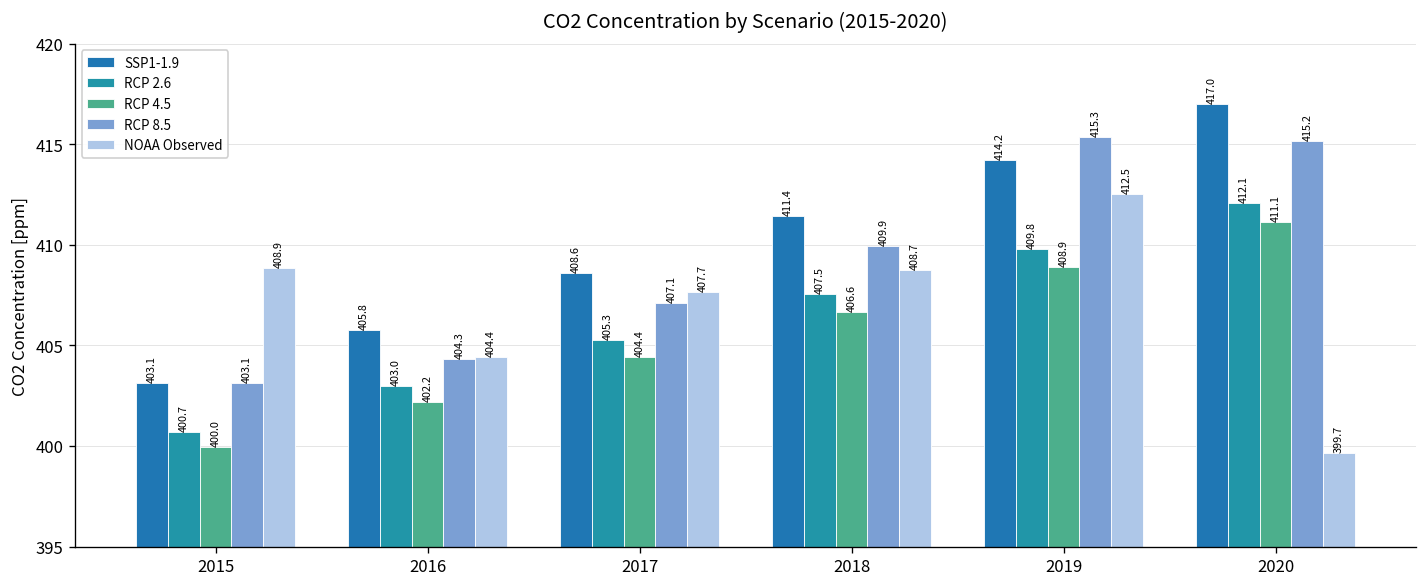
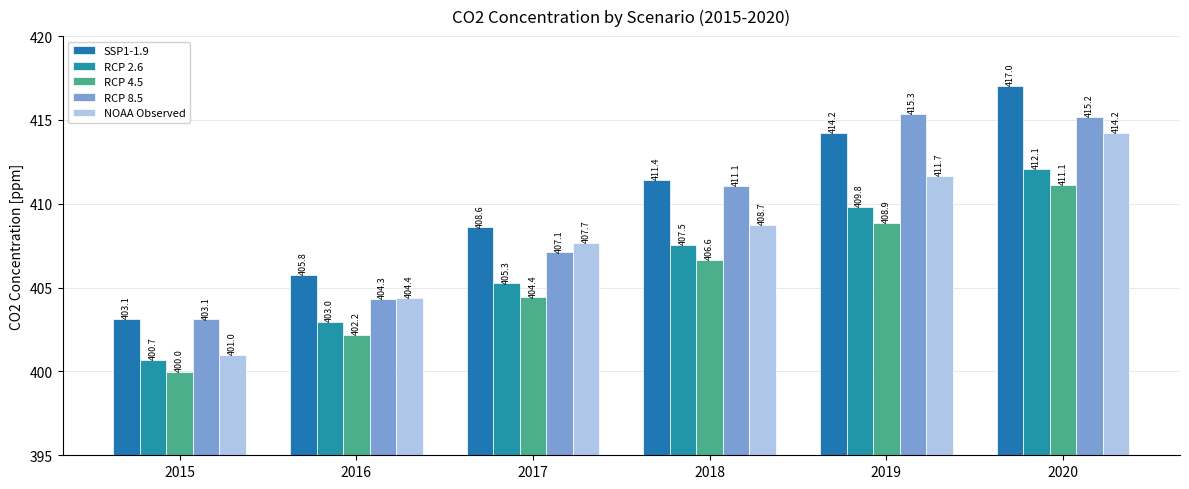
  {
    "RCP 8.5": {
      "2015": 403.1,
      "2016": 404.3,
      "2017": 407.1,
-     "2018": 409.9,
+     "2018": 411.1,
      "2019": 415.3,
      "2020": 415.2
    },
    "NOAA Observed": {
-     "2015": 408.9,
+     "2015": 401.0,
      "2016": 404.4,
      "2017": 407.7,
      "2018": 408.7,
-     "2019": 412.5,
-     "2020": 399.7
+     "2019": 411.7,
+     "2020": 414.2
    }
  }
